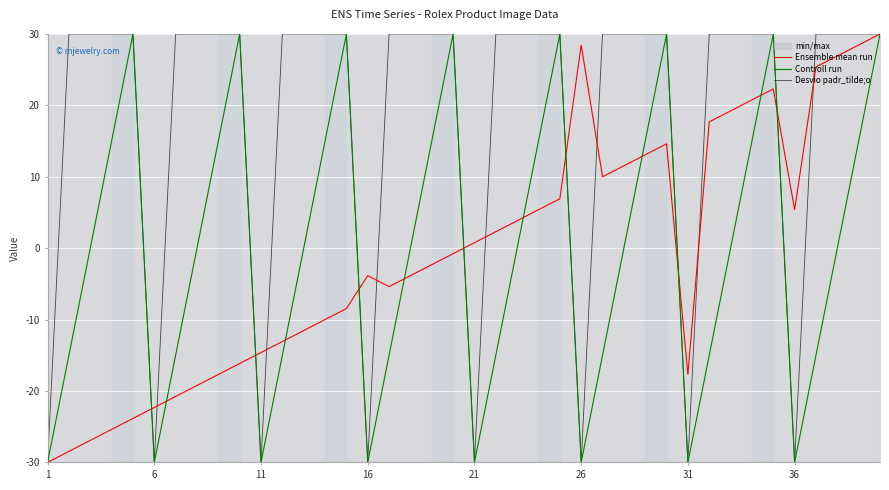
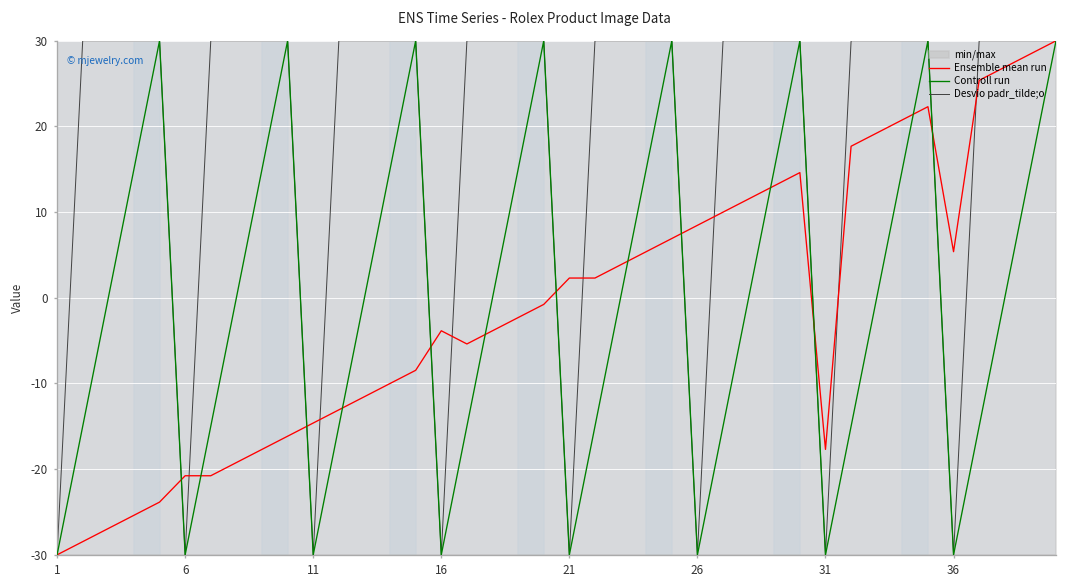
  {
    "min/max": {
      "1": 30,
      "6": 30,
      "11": 30,
      "16": 30,
      "21": 30,
      "26": 30,
      "31": 30,
      "36": 30
    },
    "Ensemble mean run": {
-     "6": -22,
+     "6": -21,
      "11": -15,
      "16": -4,
-     "21": 1,
-     "26": 28,
+     "21": 2,
+     "26": 8,
      "31": -18,
      "36": 5
    }
  }
